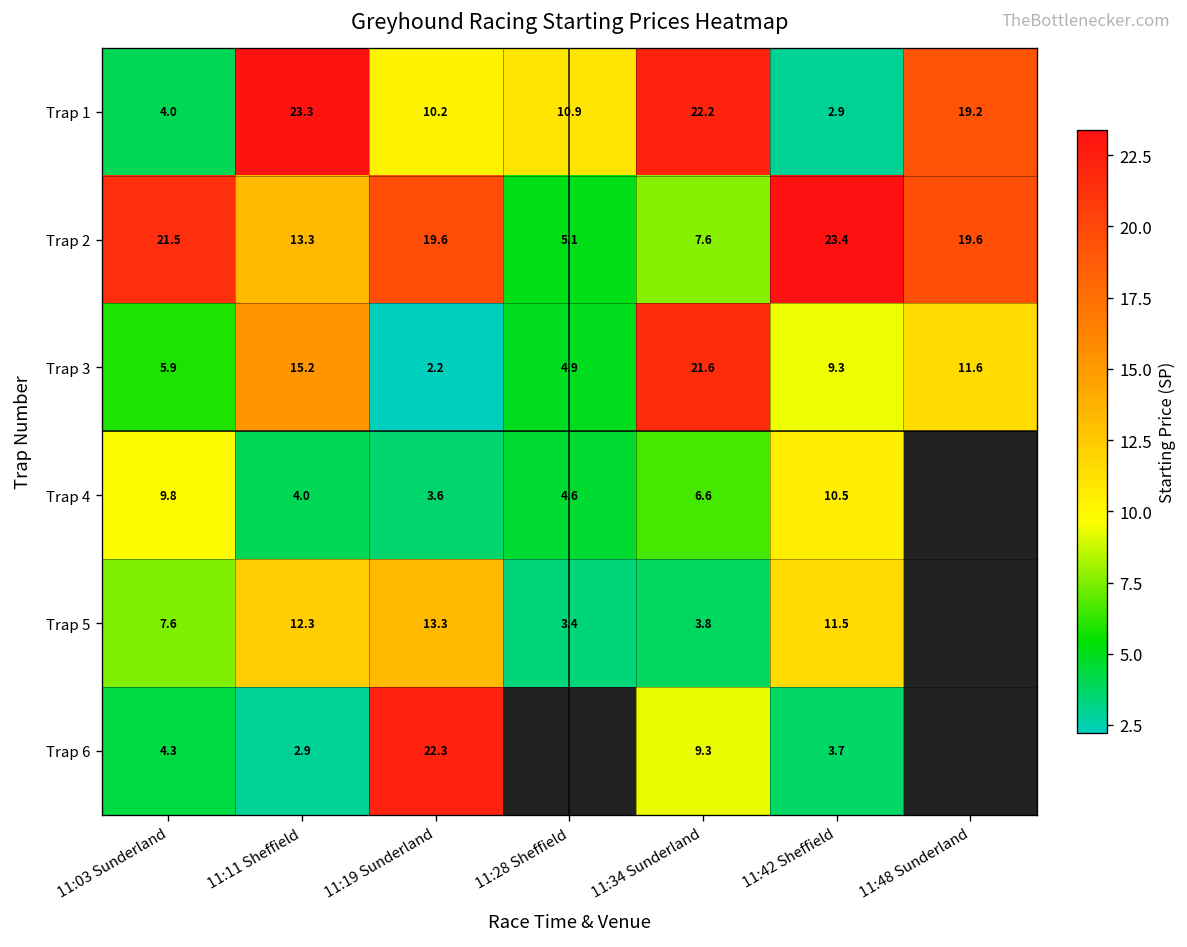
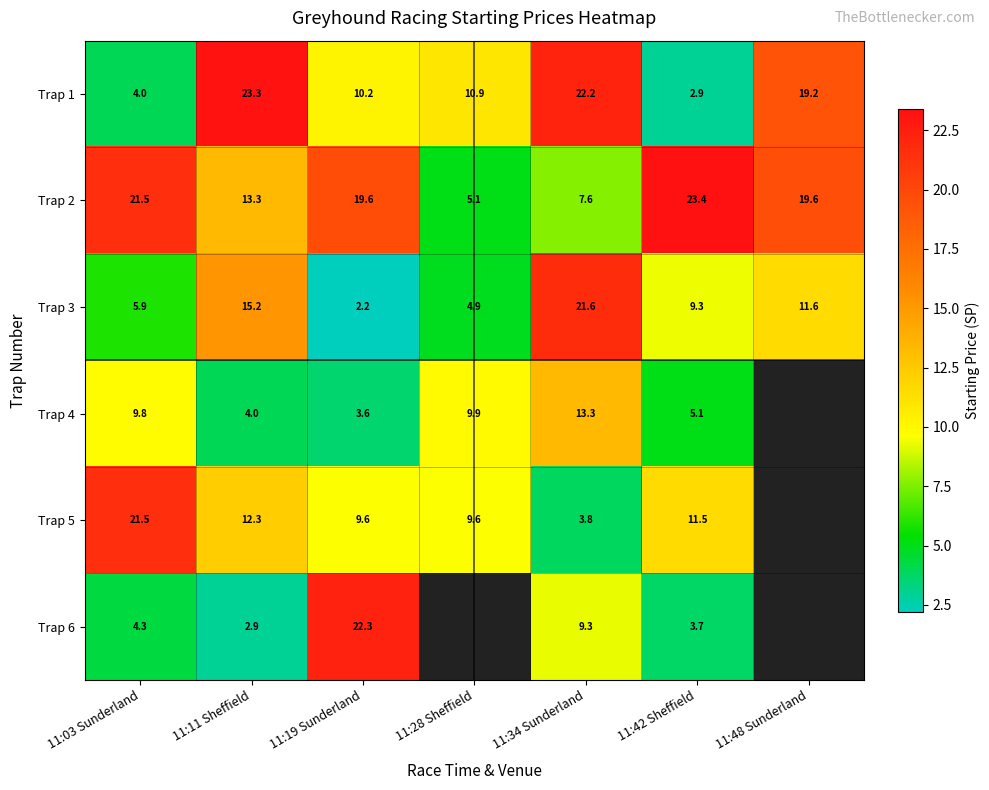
  {
    "Trap 1": {
      "11:03 Sunderland": 4.0,
      "11:11 Sheffield": 23.3,
      "11:19 Sunderland": 10.2,
      "11:28 Sheffield": 10.9,
      "11:34 Sunderland": 22.2,
      "11:42 Sheffield": 2.9,
      "11:48 Sunderland": 19.2
    },
    "Trap 2": {
      "11:03 Sunderland": 21.5,
      "11:11 Sheffield": 13.3,
      "11:19 Sunderland": 19.6,
      "11:28 Sheffield": 5.1,
      "11:34 Sunderland": 7.6,
      "11:42 Sheffield": 23.4,
      "11:48 Sunderland": 19.6
    },
    "Trap 3": {
      "11:03 Sunderland": 5.9,
      "11:11 Sheffield": 15.2,
      "11:19 Sunderland": 2.2,
      "11:28 Sheffield": 4.9,
      "11:34 Sunderland": 21.6,
      "11:42 Sheffield": 9.3,
      "11:48 Sunderland": 11.6
    },
    "Trap 4": {
      "11:03 Sunderland": 9.8,
      "11:11 Sheffield": 4.0,
      "11:19 Sunderland": 3.6,
-     "11:28 Sheffield": 4.6,
-     "11:34 Sunderland": 6.6,
-     "11:42 Sheffield": 10.5
+     "11:28 Sheffield": 9.9,
+     "11:34 Sunderland": 13.3,
+     "11:42 Sheffield": 5.1
    },
    "Trap 5": {
-     "11:03 Sunderland": 7.6,
+     "11:03 Sunderland": 21.5,
      "11:11 Sheffield": 12.3,
-     "11:19 Sunderland": 13.3,
-     "11:28 Sheffield": 3.4,
+     "11:19 Sunderland": 9.6,
+     "11:28 Sheffield": 9.6,
      "11:34 Sunderland": 3.8,
      "11:42 Sheffield": 11.5
    },
    "Trap 6": {
      "11:03 Sunderland": 4.3,
      "11:11 Sheffield": 2.9,
      "11:19 Sunderland": 22.3,
      "11:34 Sunderland": 9.3,
      "11:42 Sheffield": 3.7
    }
  }
